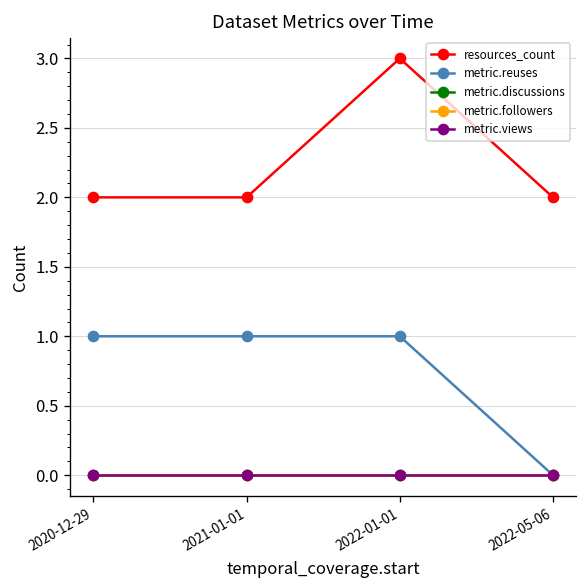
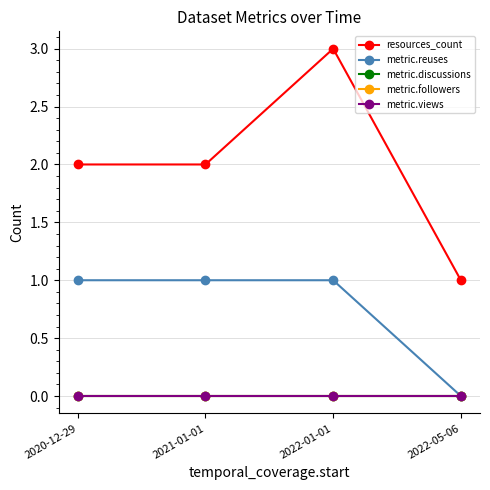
  {
    "resources_count": {
      "2020-12-29": 2,
      "2021-01-01": 2,
      "2022-01-01": 3,
-     "2022-05-06": 2
+     "2022-05-06": 1
    },
    "metric.reuses": {
      "2020-12-29": 1,
      "2021-01-01": 1,
      "2022-01-01": 1
    },
    "metric.views": {
      "2020-12-29": 0,
      "2021-01-01": 0,
      "2022-01-01": 0
    }
  }
